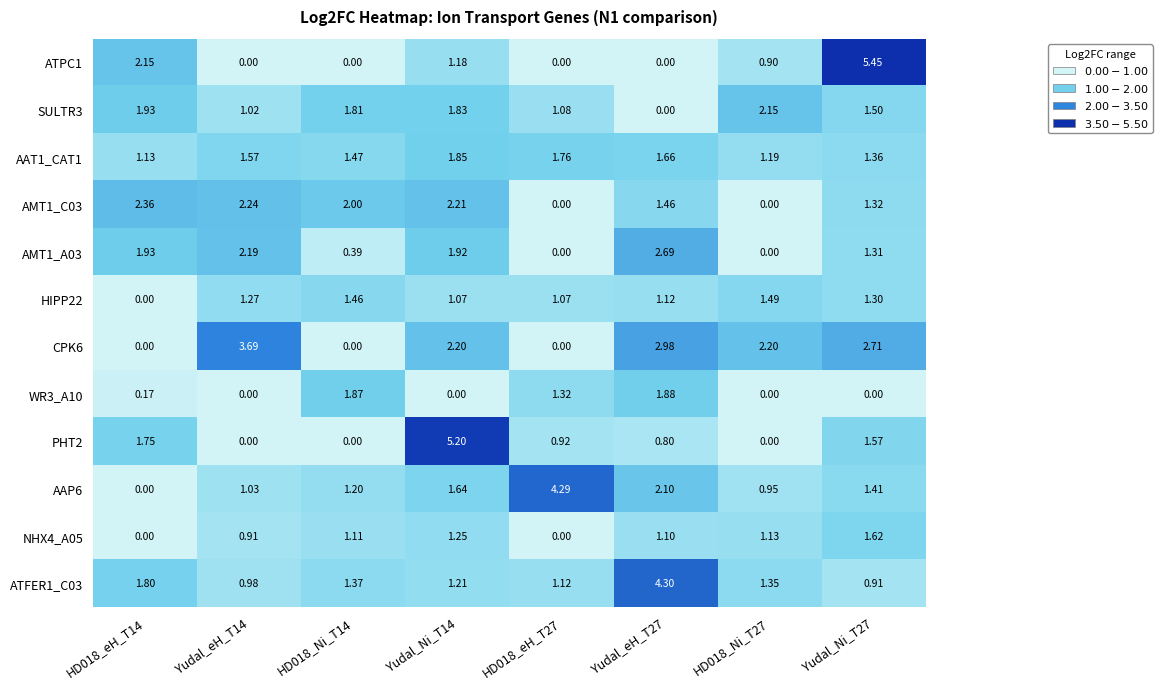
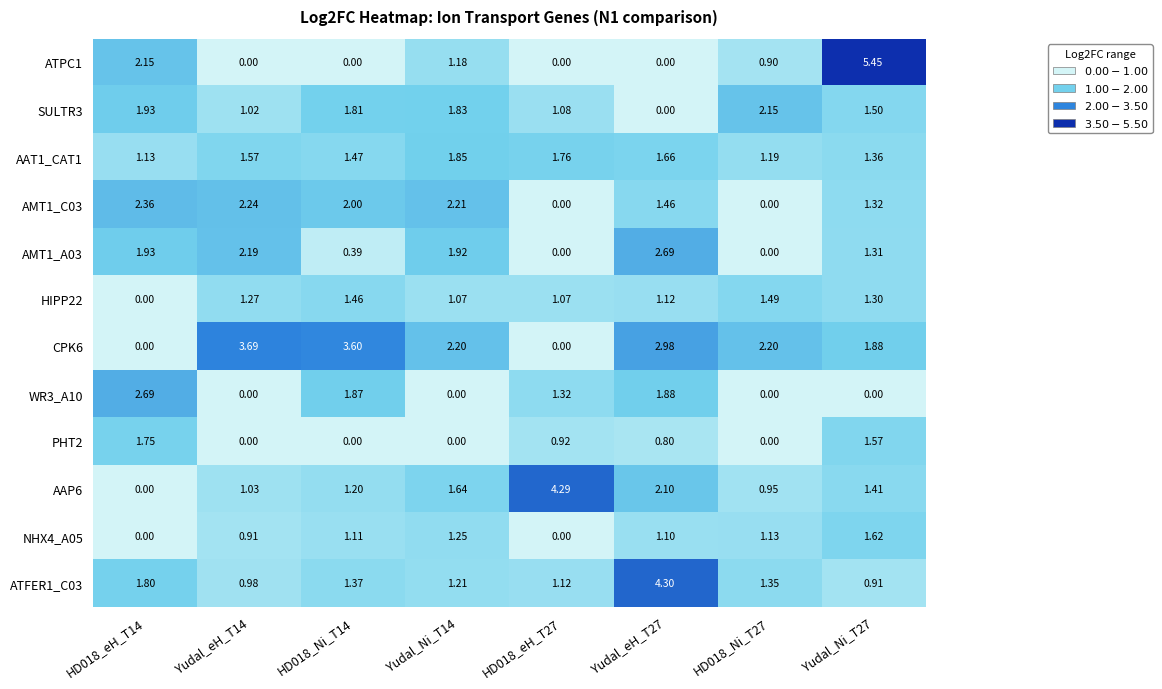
  {
    "ATPC1": {
      "HD018_eH_T14": 2.15,
      "Yudal_eH_T14": 0.00,
      "HD018_Ni_T14": 0.00,
      "Yudal_Ni_T14": 1.18,
      "HD018_eH_T27": 0.00,
      "Yudal_eH_T27": 0.00,
      "HD018_Ni_T27": 0.90,
      "Yudal_Ni_T27": 5.45
    },
    "SULTR3": {
      "HD018_eH_T14": 1.93,
      "Yudal_eH_T14": 1.02,
      "HD018_Ni_T14": 1.81,
      "Yudal_Ni_T14": 1.83,
      "HD018_eH_T27": 1.08,
      "Yudal_eH_T27": 0.00,
      "HD018_Ni_T27": 2.15,
      "Yudal_Ni_T27": 1.50
    },
    "AAT1_CAT1": {
      "HD018_eH_T14": 1.13,
      "Yudal_eH_T14": 1.57,
      "HD018_Ni_T14": 1.47,
      "Yudal_Ni_T14": 1.85,
      "HD018_eH_T27": 1.76,
      "Yudal_eH_T27": 1.66,
      "HD018_Ni_T27": 1.19,
      "Yudal_Ni_T27": 1.36
    },
    "AMT1_C03": {
      "HD018_eH_T14": 2.36,
      "Yudal_eH_T14": 2.24,
      "HD018_Ni_T14": 2.00,
      "Yudal_Ni_T14": 2.21,
      "HD018_eH_T27": 0.00,
      "Yudal_eH_T27": 1.46,
      "HD018_Ni_T27": 0.00,
      "Yudal_Ni_T27": 1.32
    },
    "AMT1_A03": {
      "HD018_eH_T14": 1.93,
      "Yudal_eH_T14": 2.19,
      "HD018_Ni_T14": 0.39,
      "Yudal_Ni_T14": 1.92,
      "HD018_eH_T27": 0.00,
      "Yudal_eH_T27": 2.69,
      "HD018_Ni_T27": 0.00,
      "Yudal_Ni_T27": 1.31
    },
    "HIPP22": {
      "HD018_eH_T14": 0.00,
      "Yudal_eH_T14": 1.27,
      "HD018_Ni_T14": 1.46,
      "Yudal_Ni_T14": 1.07,
      "HD018_eH_T27": 1.07,
      "Yudal_eH_T27": 1.12,
      "HD018_Ni_T27": 1.49,
      "Yudal_Ni_T27": 1.30
    },
    "CPK6": {
      "HD018_eH_T14": 0.00,
      "Yudal_eH_T14": 3.69,
-     "HD018_Ni_T14": 0.00,
+     "HD018_Ni_T14": 3.60,
      "Yudal_Ni_T14": 2.20,
      "HD018_eH_T27": 0.00,
      "Yudal_eH_T27": 2.98,
      "HD018_Ni_T27": 2.20,
-     "Yudal_Ni_T27": 2.71
+     "Yudal_Ni_T27": 1.88
    },
    "WR3_A10": {
-     "HD018_eH_T14": 0.17,
+     "HD018_eH_T14": 2.69,
      "Yudal_eH_T14": 0.00,
      "HD018_Ni_T14": 1.87,
      "Yudal_Ni_T14": 0.00,
      "HD018_eH_T27": 1.32,
      "Yudal_eH_T27": 1.88,
      "HD018_Ni_T27": 0.00,
      "Yudal_Ni_T27": 0.00
    },
    "PHT2": {
      "HD018_eH_T14": 1.75,
      "Yudal_eH_T14": 0.00,
      "HD018_Ni_T14": 0.00,
-     "Yudal_Ni_T14": 5.20,
+     "Yudal_Ni_T14": 0.00,
      "HD018_eH_T27": 0.92,
      "Yudal_eH_T27": 0.80,
      "HD018_Ni_T27": 0.00,
      "Yudal_Ni_T27": 1.57
    },
    "AAP6": {
      "HD018_eH_T14": 0.00,
      "Yudal_eH_T14": 1.03,
      "HD018_Ni_T14": 1.20,
      "Yudal_Ni_T14": 1.64,
      "HD018_eH_T27": 4.29,
      "Yudal_eH_T27": 2.10,
      "HD018_Ni_T27": 0.95,
      "Yudal_Ni_T27": 1.41
    },
    "NHX4_A05": {
      "HD018_eH_T14": 0.00,
      "Yudal_eH_T14": 0.91,
      "HD018_Ni_T14": 1.11,
      "Yudal_Ni_T14": 1.25,
      "HD018_eH_T27": 0.00,
      "Yudal_eH_T27": 1.10,
      "HD018_Ni_T27": 1.13,
      "Yudal_Ni_T27": 1.62
    },
    "ATFER1_C03": {
      "HD018_eH_T14": 1.80,
      "Yudal_eH_T14": 0.98,
      "HD018_Ni_T14": 1.37,
      "Yudal_Ni_T14": 1.21,
      "HD018_eH_T27": 1.12,
      "Yudal_eH_T27": 4.30,
      "HD018_Ni_T27": 1.35,
      "Yudal_Ni_T27": 0.91
    }
  }
